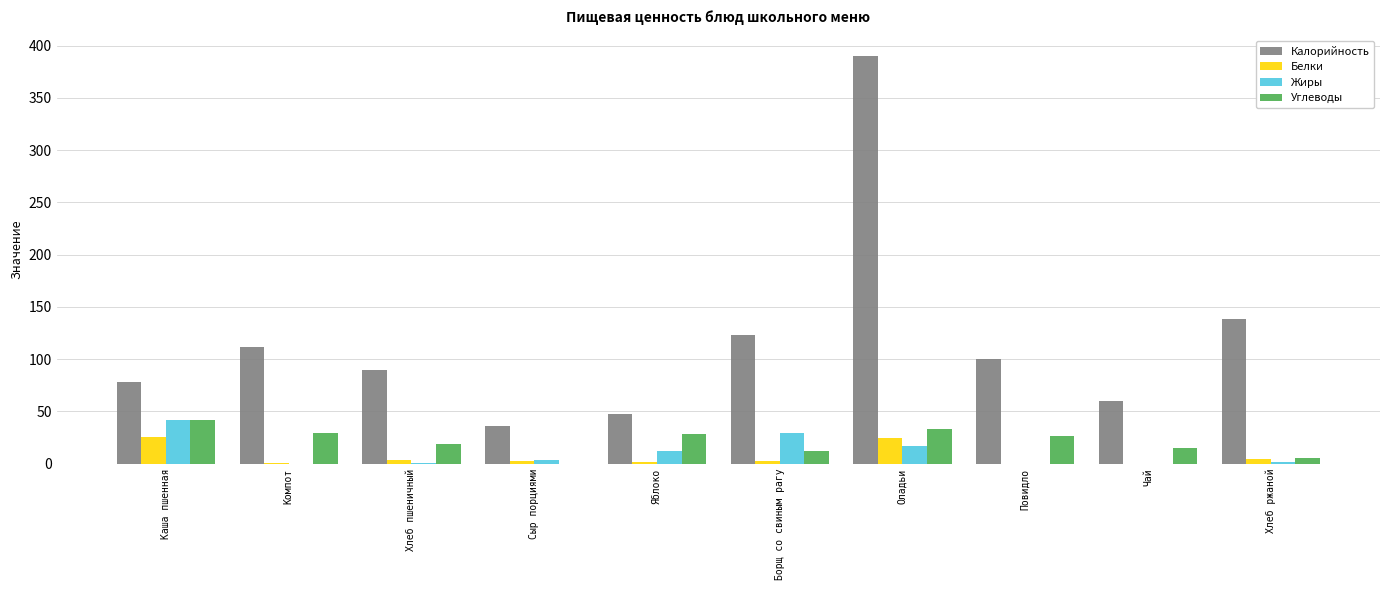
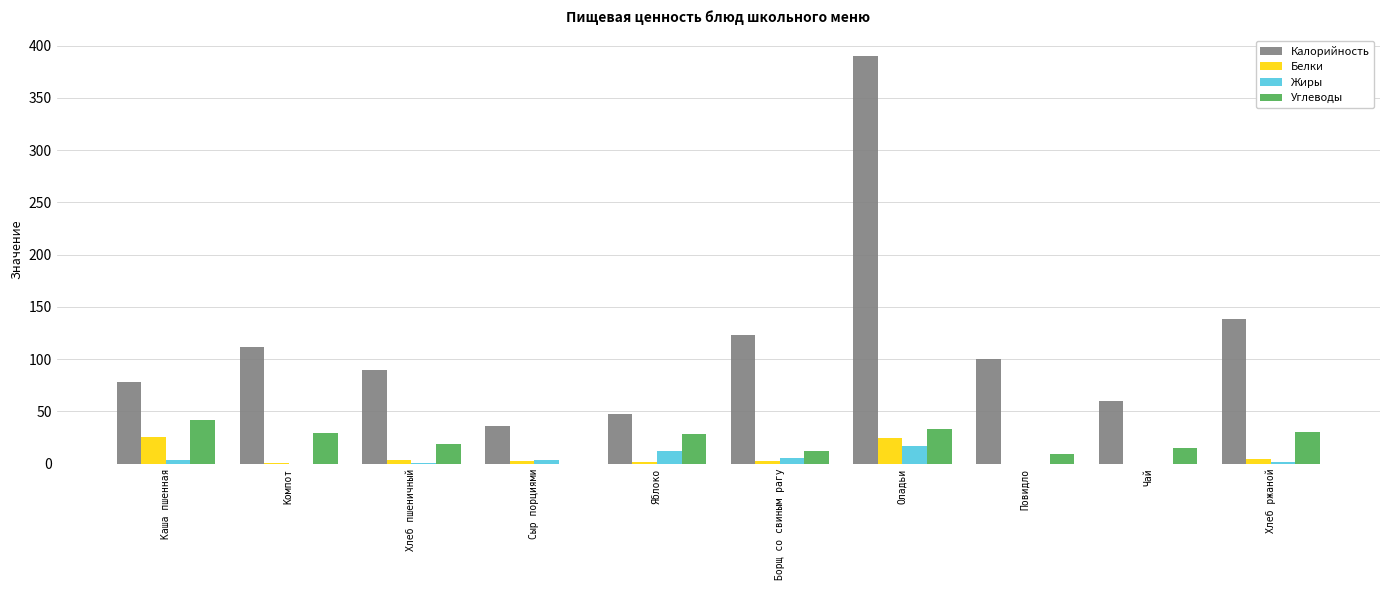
  {
    "Калорийность": {
      "Каша пшенная": 78,
      "Компот": 111,
      "Хлеб пшеничный": 90,
      "Сыр порциями": 36,
      "Яблоко": 47,
      "Борщ со свиным рагу": 123,
      "Оладьи": 390,
      "Повидло": 100,
      "Чай": 60,
      "Хлеб ржаной": 138
    },
    "Белки": {
      "Каша пшенная": 25,
      "Хлеб пшеничный": 3,
      "Оладьи": 24,
      "Повидло": 0,
      "Чай": 0,
      "Хлеб ржаной": 4
    },
    "Жиры": {
-     "Каша пшенная": 42,
+     "Каша пшенная": 4,
      "Компот": 0,
      "Сыр порциями": 3,
      "Яблоко": 12,
-     "Борщ со свиным рагу": 29,
+     "Борщ со свиным рагу": 5,
      "Оладьи": 17,
      "Повидло": 0,
      "Чай": 0
    },
    "Углеводы": {
      "Каша пшенная": 42,
      "Компот": 29,
      "Хлеб пшеничный": 18,
      "Сыр порциями": 0,
      "Яблоко": 28,
      "Борщ со свиным рагу": 12,
      "Оладьи": 33,
-     "Повидло": 26,
+     "Повидло": 9,
      "Чай": 15,
-     "Хлеб ржаной": 6
+     "Хлеб ржаной": 30
    }
  }
